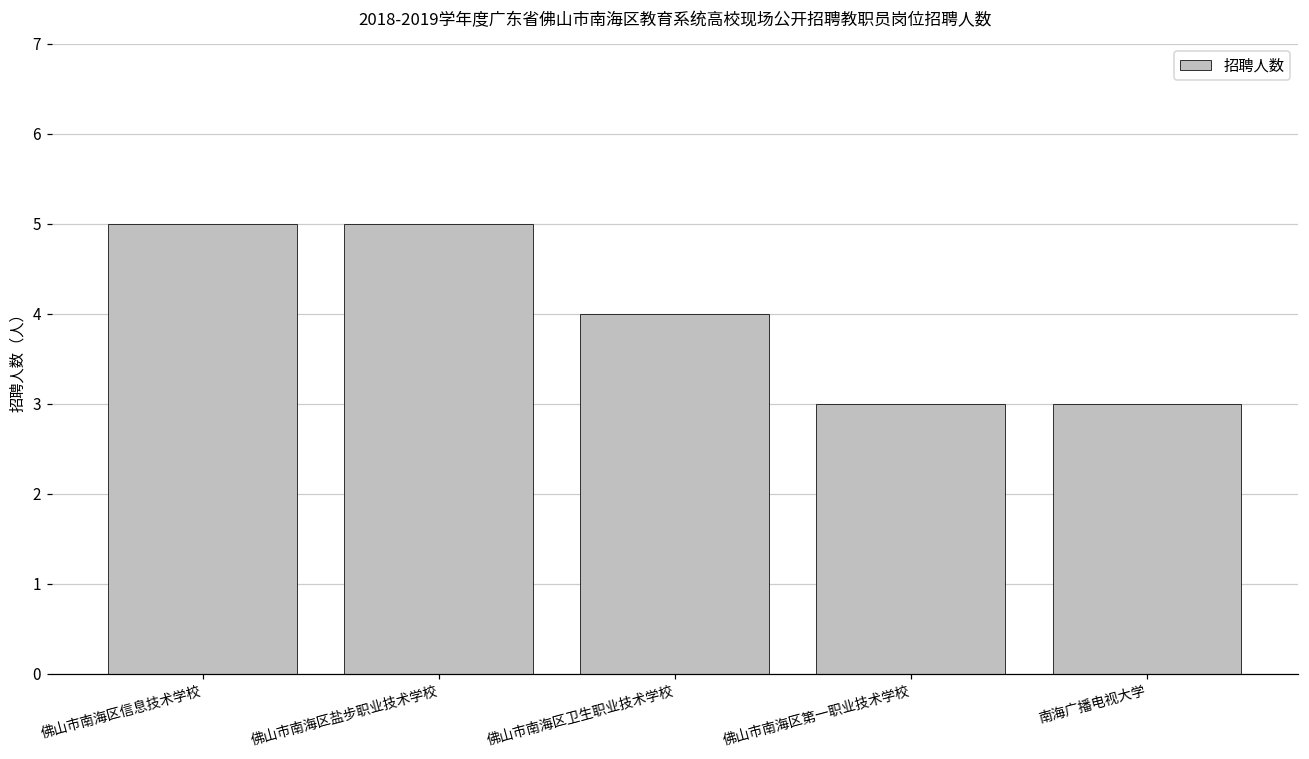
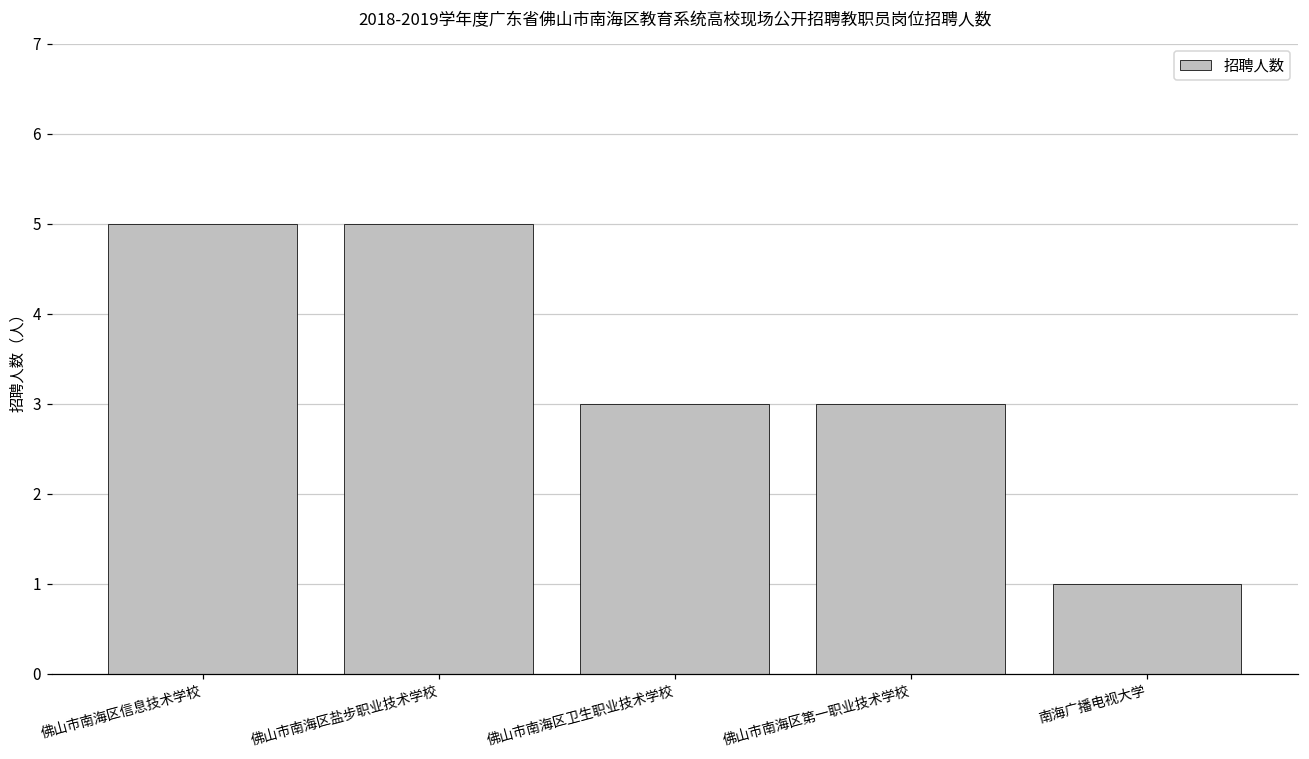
  {
    "佛山市南海区信息技术学校": 5,
    "佛山市南海区盐步职业技术学校": 5,
-   "佛山市南海区卫生职业技术学校": 4,
+   "佛山市南海区卫生职业技术学校": 3,
    "佛山市南海区第一职业技术学校": 3,
-   "南海广播电视大学": 3
+   "南海广播电视大学": 1
  }
